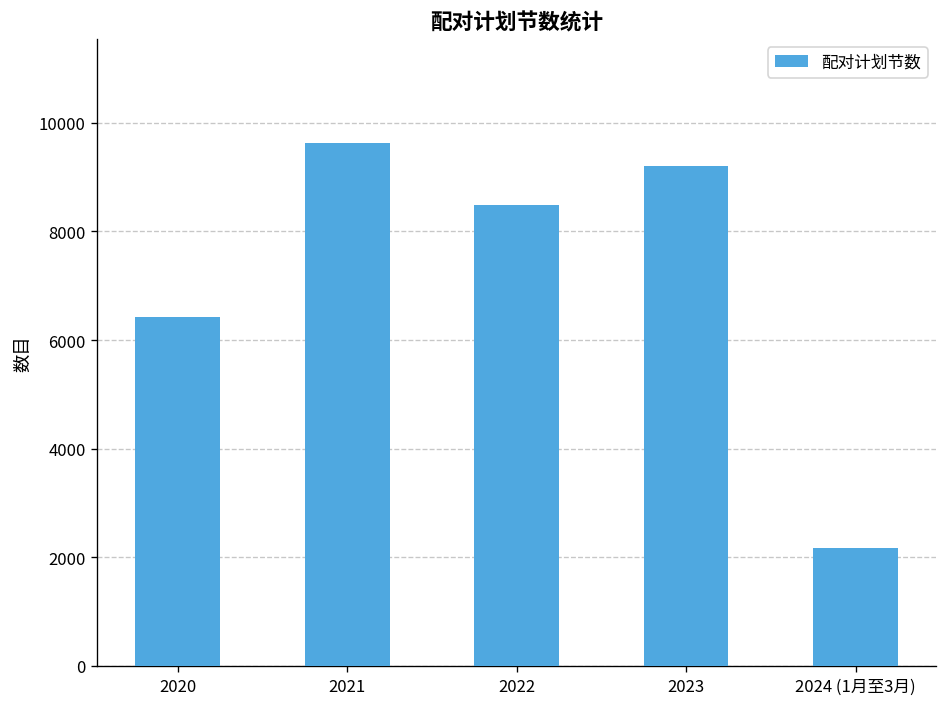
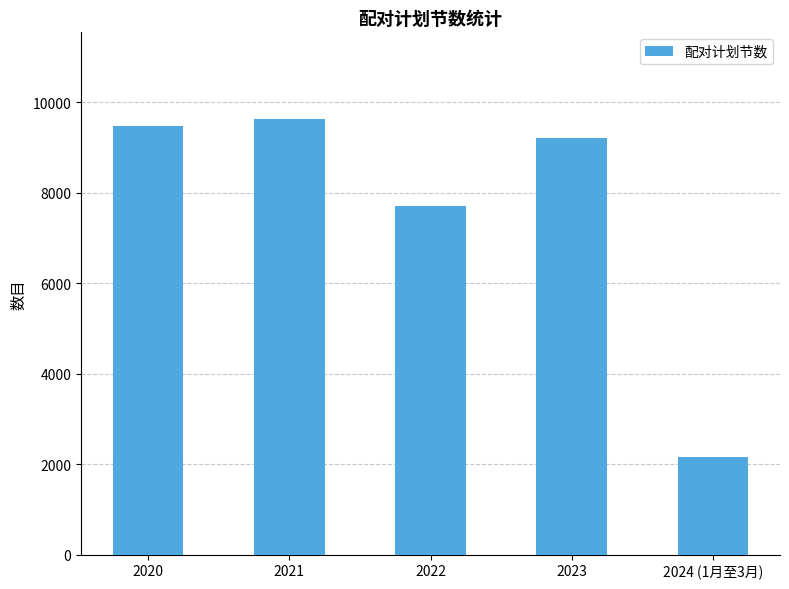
  {
-   "2020": 6400,
+   "2020": 9500,
    "2021": 9600,
-   "2022": 8500,
+   "2022": 7700,
    "2023": 9200,
    "2024 (1月至3月)": 2200
  }
